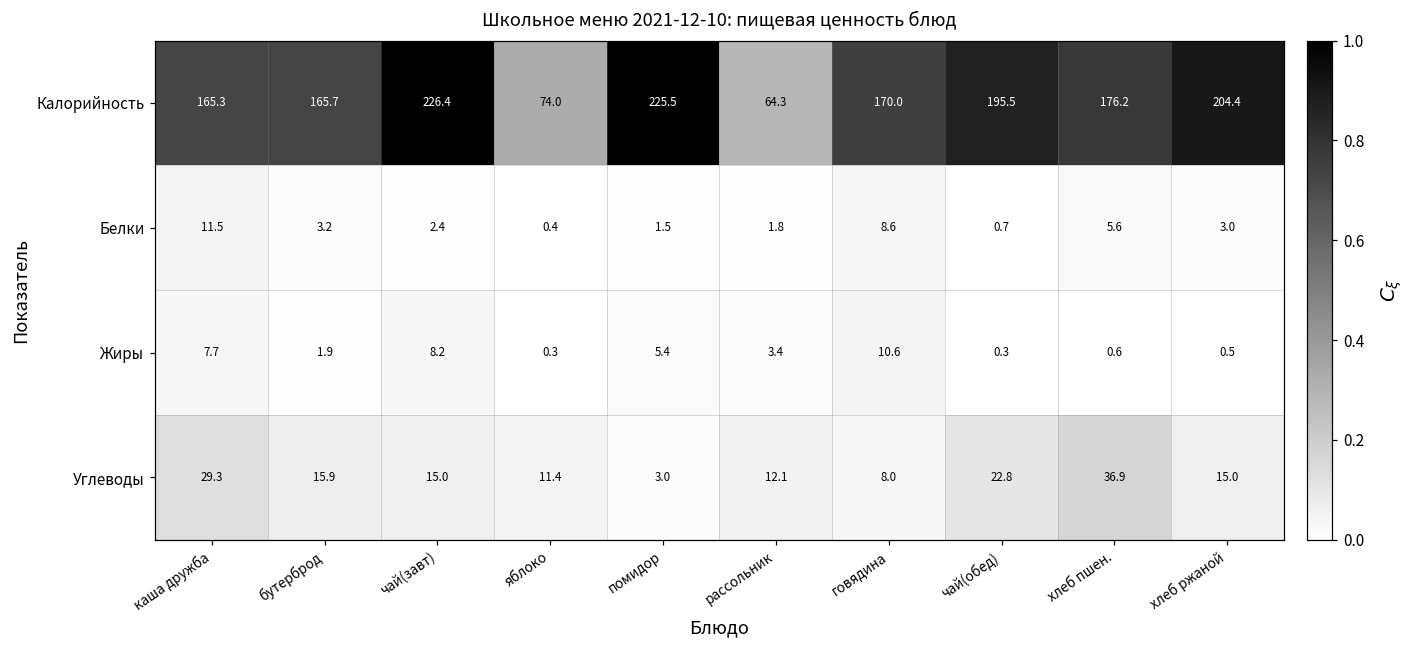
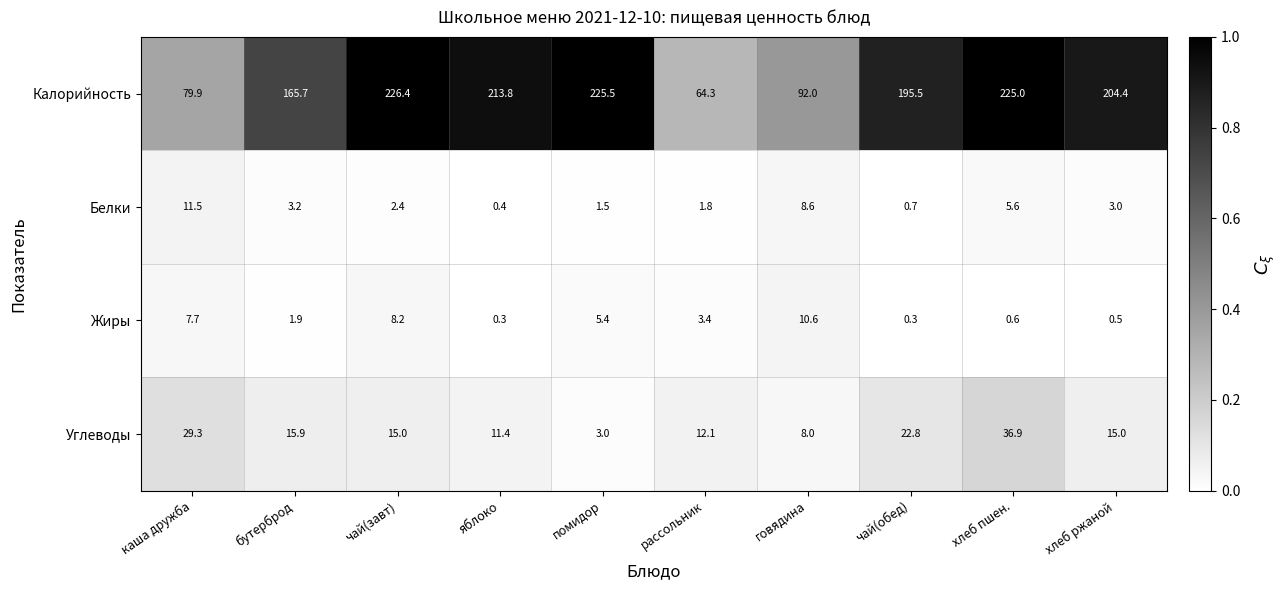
  {
    "Калорийность": {
-     "каша дружба": 165.3,
+     "каша дружба": 79.9,
      "бутерброд": 165.7,
      "чай(завт)": 226.4,
-     "яблоко": 74.0,
+     "яблоко": 213.8,
      "помидор": 225.5,
      "рассольник": 64.3,
-     "говядина": 170.0,
+     "говядина": 92.0,
      "чай(обед)": 195.5,
-     "хлеб пшен.": 176.2,
+     "хлеб пшен.": 225.0,
      "хлеб ржаной": 204.4
    },
    "Белки": {
      "каша дружба": 11.5,
      "бутерброд": 3.2,
      "чай(завт)": 2.4,
      "яблоко": 0.4,
      "помидор": 1.5,
      "рассольник": 1.8,
      "говядина": 8.6,
      "чай(обед)": 0.7,
      "хлеб пшен.": 5.6,
      "хлеб ржаной": 3.0
    },
    "Жиры": {
      "каша дружба": 7.7,
      "бутерброд": 1.9,
      "чай(завт)": 8.2,
      "яблоко": 0.3,
      "помидор": 5.4,
      "рассольник": 3.4,
      "говядина": 10.6,
      "чай(обед)": 0.3,
      "хлеб пшен.": 0.6,
      "хлеб ржаной": 0.5
    },
    "Углеводы": {
      "каша дружба": 29.3,
      "бутерброд": 15.9,
      "чай(завт)": 15.0,
      "яблоко": 11.4,
      "помидор": 3.0,
      "рассольник": 12.1,
      "говядина": 8.0,
      "чай(обед)": 22.8,
      "хлеб пшен.": 36.9,
      "хлеб ржаной": 15.0
    }
  }
